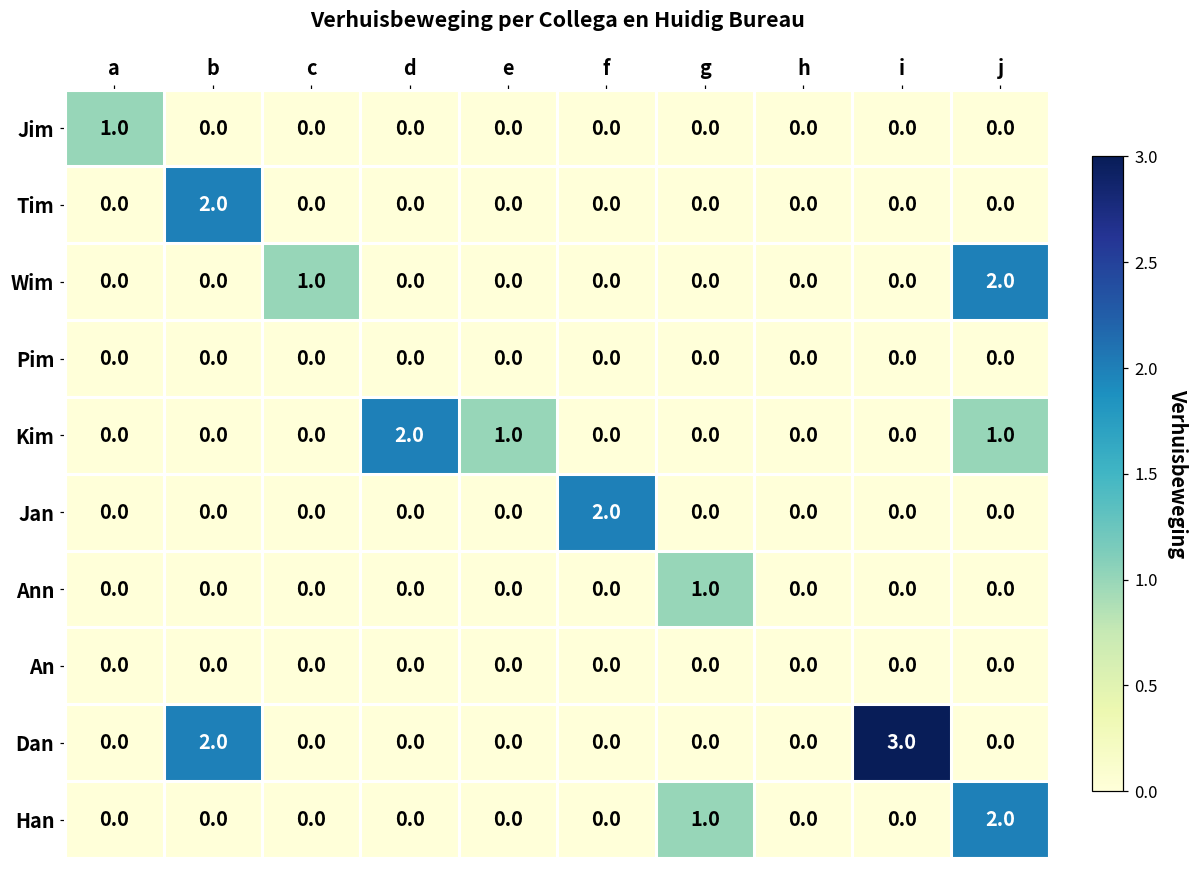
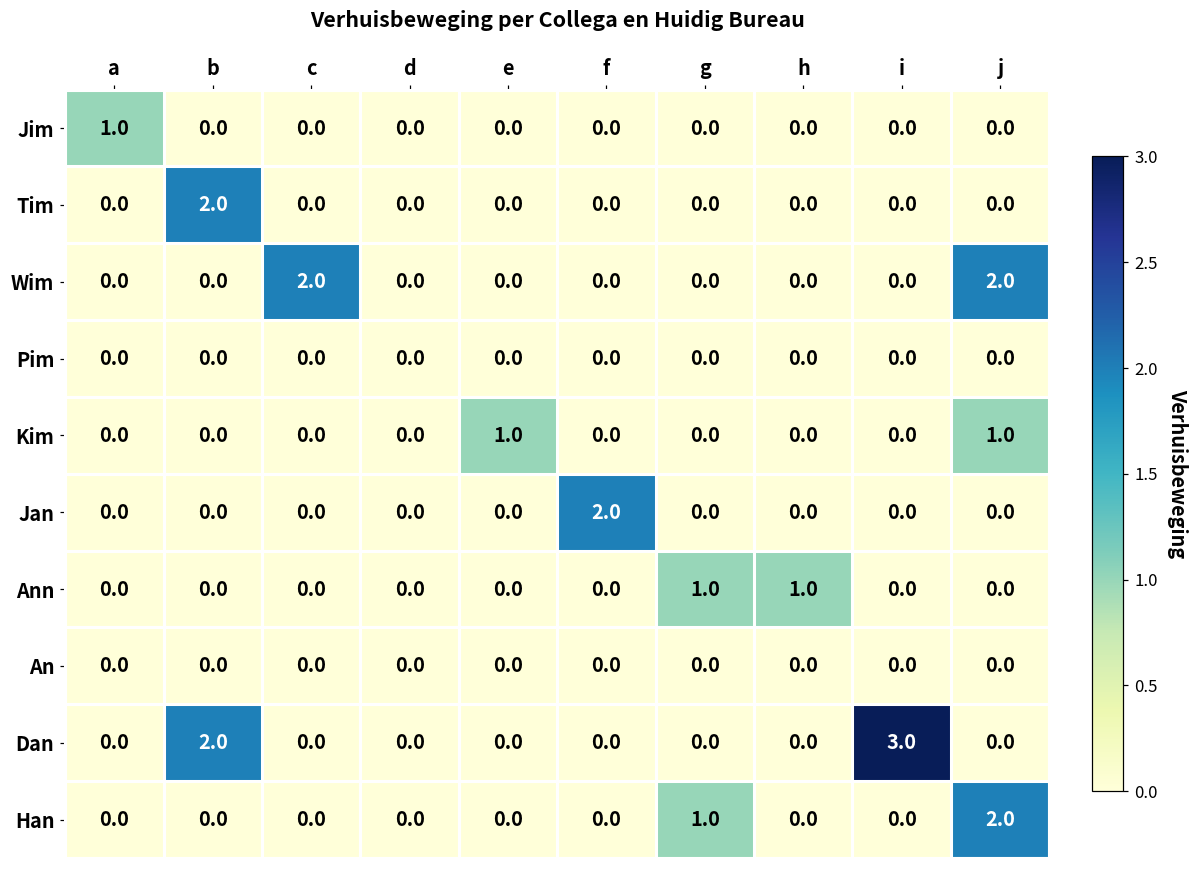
  {
    "Jim": {
      "a": 1.0,
      "b": 0.0,
      "c": 0.0,
      "d": 0.0,
      "e": 0.0,
      "f": 0.0,
      "g": 0.0,
      "h": 0.0,
      "i": 0.0,
      "j": 0.0
    },
    "Tim": {
      "a": 0.0,
      "b": 2.0,
      "c": 0.0,
      "d": 0.0,
      "e": 0.0,
      "f": 0.0,
      "g": 0.0,
      "h": 0.0,
      "i": 0.0,
      "j": 0.0
    },
    "Wim": {
      "a": 0.0,
      "b": 0.0,
-     "c": 1.0,
+     "c": 2.0,
      "d": 0.0,
      "e": 0.0,
      "f": 0.0,
      "g": 0.0,
      "h": 0.0,
      "i": 0.0,
      "j": 2.0
    },
    "Pim": {
      "a": 0.0,
      "b": 0.0,
      "c": 0.0,
      "d": 0.0,
      "e": 0.0,
      "f": 0.0,
      "g": 0.0,
      "h": 0.0,
      "i": 0.0,
      "j": 0.0
    },
    "Kim": {
      "a": 0.0,
      "b": 0.0,
      "c": 0.0,
-     "d": 2.0,
+     "d": 0.0,
      "e": 1.0,
      "f": 0.0,
      "g": 0.0,
      "h": 0.0,
      "i": 0.0,
      "j": 1.0
    },
    "Jan": {
      "a": 0.0,
      "b": 0.0,
      "c": 0.0,
      "d": 0.0,
      "e": 0.0,
      "f": 2.0,
      "g": 0.0,
      "h": 0.0,
      "i": 0.0,
      "j": 0.0
    },
    "Ann": {
      "a": 0.0,
      "b": 0.0,
      "c": 0.0,
      "d": 0.0,
      "e": 0.0,
      "f": 0.0,
      "g": 1.0,
-     "h": 0.0,
+     "h": 1.0,
      "i": 0.0,
      "j": 0.0
    },
    "An": {
      "a": 0.0,
      "b": 0.0,
      "c": 0.0,
      "d": 0.0,
      "e": 0.0,
      "f": 0.0,
      "g": 0.0,
      "h": 0.0,
      "i": 0.0,
      "j": 0.0
    },
    "Dan": {
      "a": 0.0,
      "b": 2.0,
      "c": 0.0,
      "d": 0.0,
      "e": 0.0,
      "f": 0.0,
      "g": 0.0,
      "h": 0.0,
      "i": 3.0,
      "j": 0.0
    },
    "Han": {
      "a": 0.0,
      "b": 0.0,
      "c": 0.0,
      "d": 0.0,
      "e": 0.0,
      "f": 0.0,
      "g": 1.0,
      "h": 0.0,
      "i": 0.0,
      "j": 2.0
    }
  }
